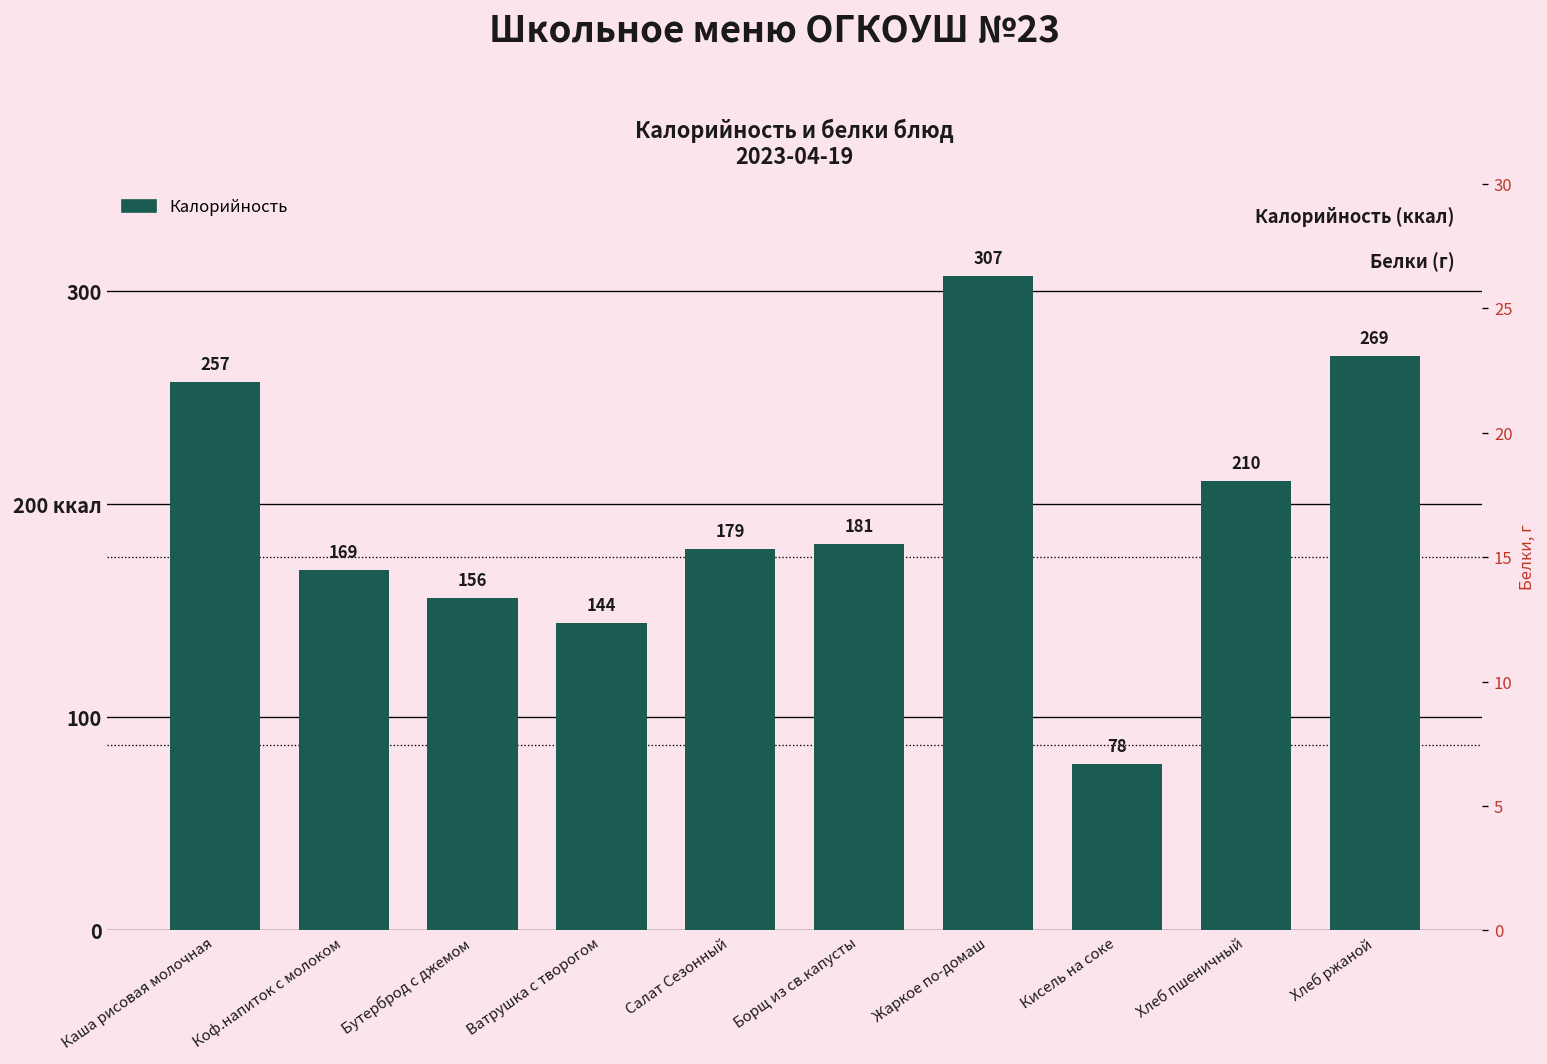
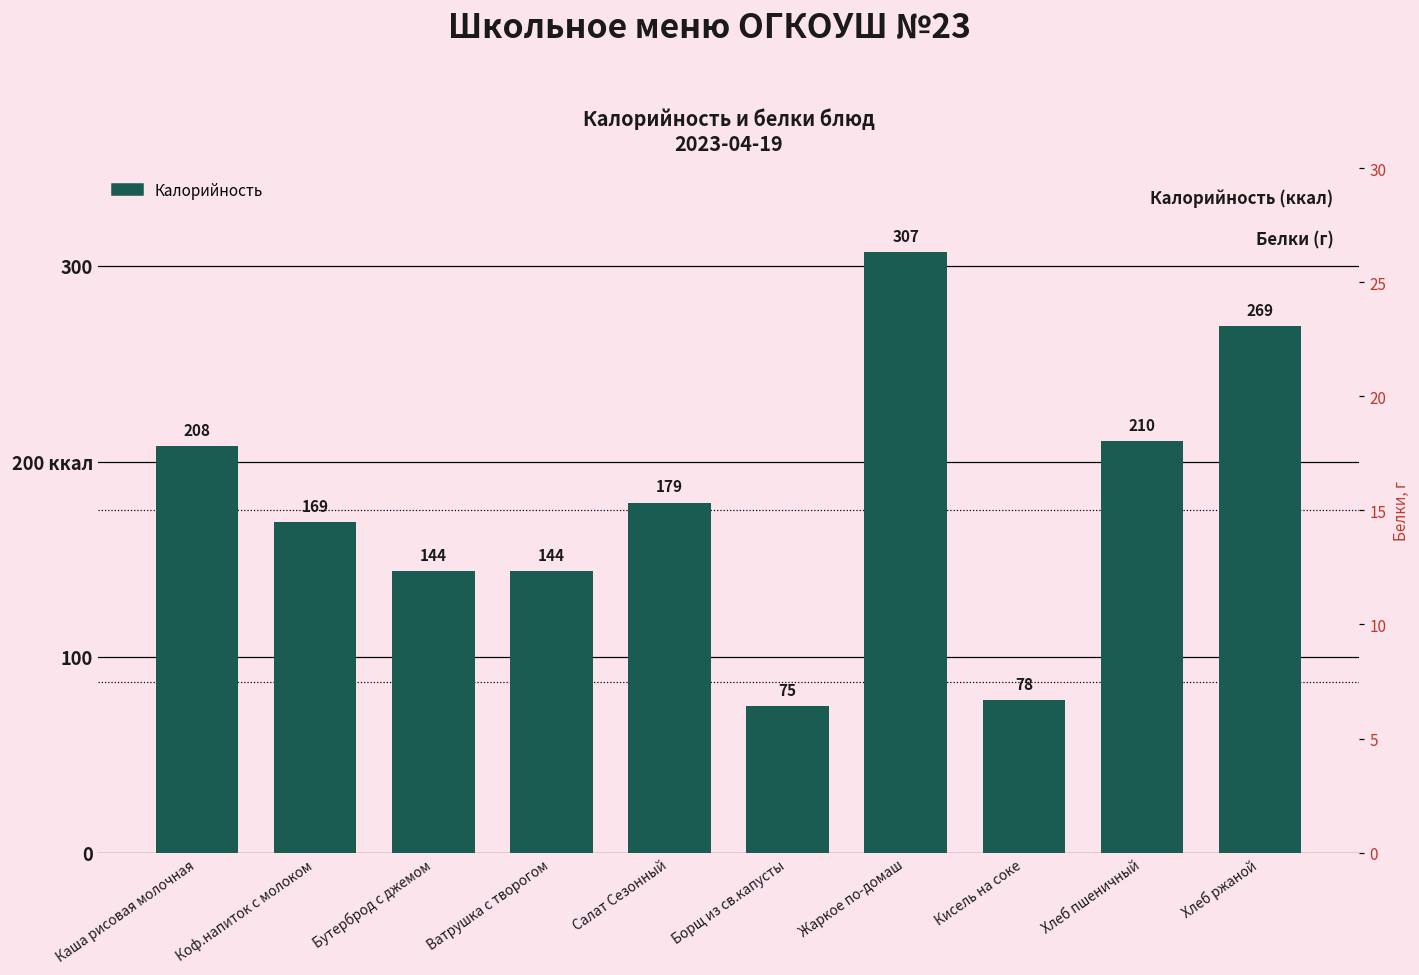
  {
    "Калорийность": {
-     "Каша рисовая молочная": 257,
+     "Каша рисовая молочная": 208,
      "Коф.напиток с молоком": 169,
-     "Бутерброд с джемом": 156,
+     "Бутерброд с джемом": 144,
      "Ватрушка с творогом": 144,
      "Салат Сезонный": 179,
-     "Борщ из св.капусты": 181,
+     "Борщ из св.капусты": 75,
      "Жаркое по-домаш": 307,
      "Кисель на соке": 78,
      "Хлеб ржаной": 269
    }
  }
